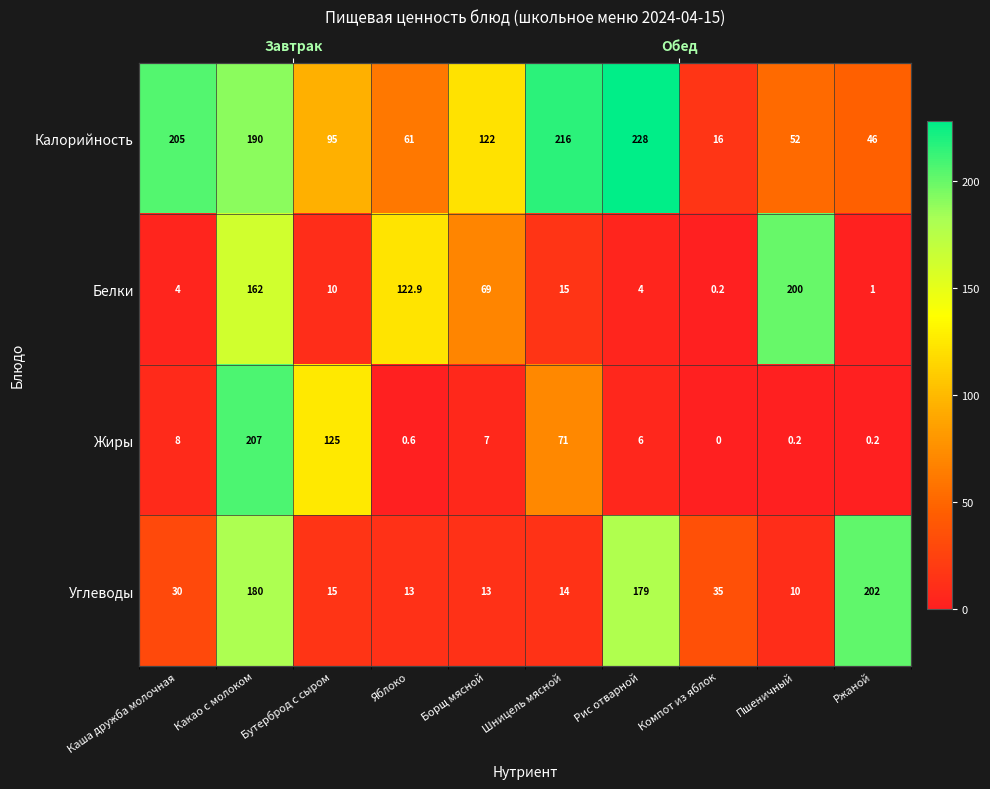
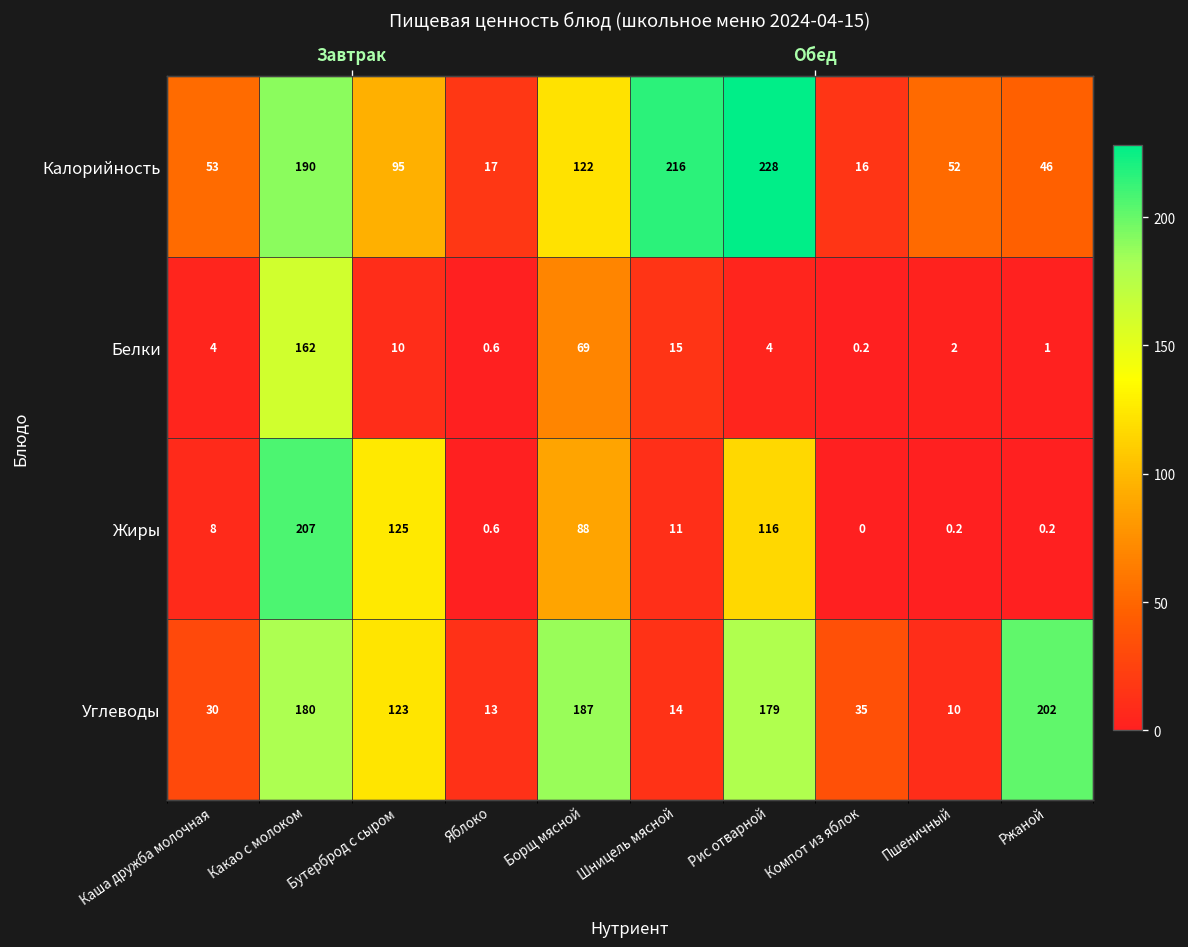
  {
    "Калорийность": {
-     "Каша дружба молочная": 205,
+     "Каша дружба молочная": 53,
      "Какао с молоком": 190,
      "Бутерброд с сыром": 95,
-     "Яблоко": 61,
+     "Яблоко": 17,
      "Борщ мясной": 122,
      "Шницель мясной": 216,
      "Рис отварной": 228,
      "Компот из яблок": 16,
      "Пшеничный": 52,
      "Ржаной": 46
    },
    "Белки": {
      "Каша дружба молочная": 4,
      "Какао с молоком": 162,
      "Бутерброд с сыром": 10,
-     "Яблоко": 122.9,
+     "Яблоко": 0.6,
      "Борщ мясной": 69,
      "Шницель мясной": 15,
      "Рис отварной": 4,
      "Компот из яблок": 0.2,
-     "Пшеничный": 200,
+     "Пшеничный": 2,
      "Ржаной": 1
    },
    "Жиры": {
      "Каша дружба молочная": 8,
      "Какао с молоком": 207,
      "Бутерброд с сыром": 125,
      "Яблоко": 0.6,
-     "Борщ мясной": 7,
-     "Шницель мясной": 71,
-     "Рис отварной": 6,
+     "Борщ мясной": 88,
+     "Шницель мясной": 11,
+     "Рис отварной": 116,
      "Компот из яблок": 0,
      "Пшеничный": 0.2,
      "Ржаной": 0.2
    },
    "Углеводы": {
      "Каша дружба молочная": 30,
      "Какао с молоком": 180,
-     "Бутерброд с сыром": 15,
+     "Бутерброд с сыром": 123,
      "Яблоко": 13,
-     "Борщ мясной": 13,
+     "Борщ мясной": 187,
      "Шницель мясной": 14,
      "Рис отварной": 179,
      "Компот из яблок": 35,
      "Пшеничный": 10,
      "Ржаной": 202
    }
  }
